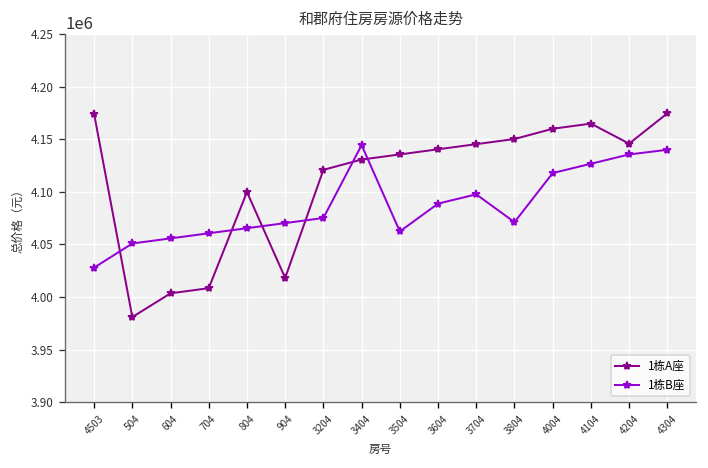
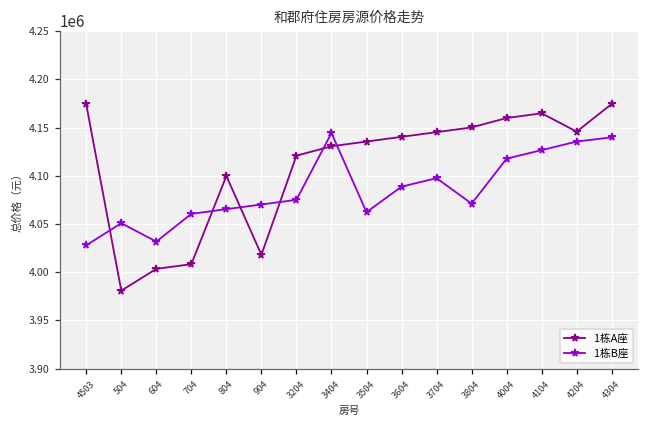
  {
    "1栋A座": {
      "4503": 4170000,
      "504": 3980000,
      "604": 4000000,
      "704": 4010000,
      "804": 4100000,
      "904": 4020000,
      "3204": 4120000,
      "3404": 4130000,
      "3504": 4140000,
      "3604": 4140000,
      "3704": 4150000,
      "3804": 4150000,
      "4004": 4160000,
      "4104": 4160000,
      "4204": 4150000,
      "4304": 4170000
    },
    "1栋B座": {
      "4503": 4030000,
      "504": 4050000,
-     "604": 4060000,
+     "604": 4030000,
      "704": 4060000,
      "804": 4070000,
      "904": 4070000,
      "3204": 4080000,
      "3404": 4140000,
      "3504": 4060000,
      "3604": 4090000,
      "3704": 4100000,
      "3804": 4070000,
      "4004": 4120000,
      "4104": 4130000,
      "4204": 4140000,
      "4304": 4140000
    }
  }
